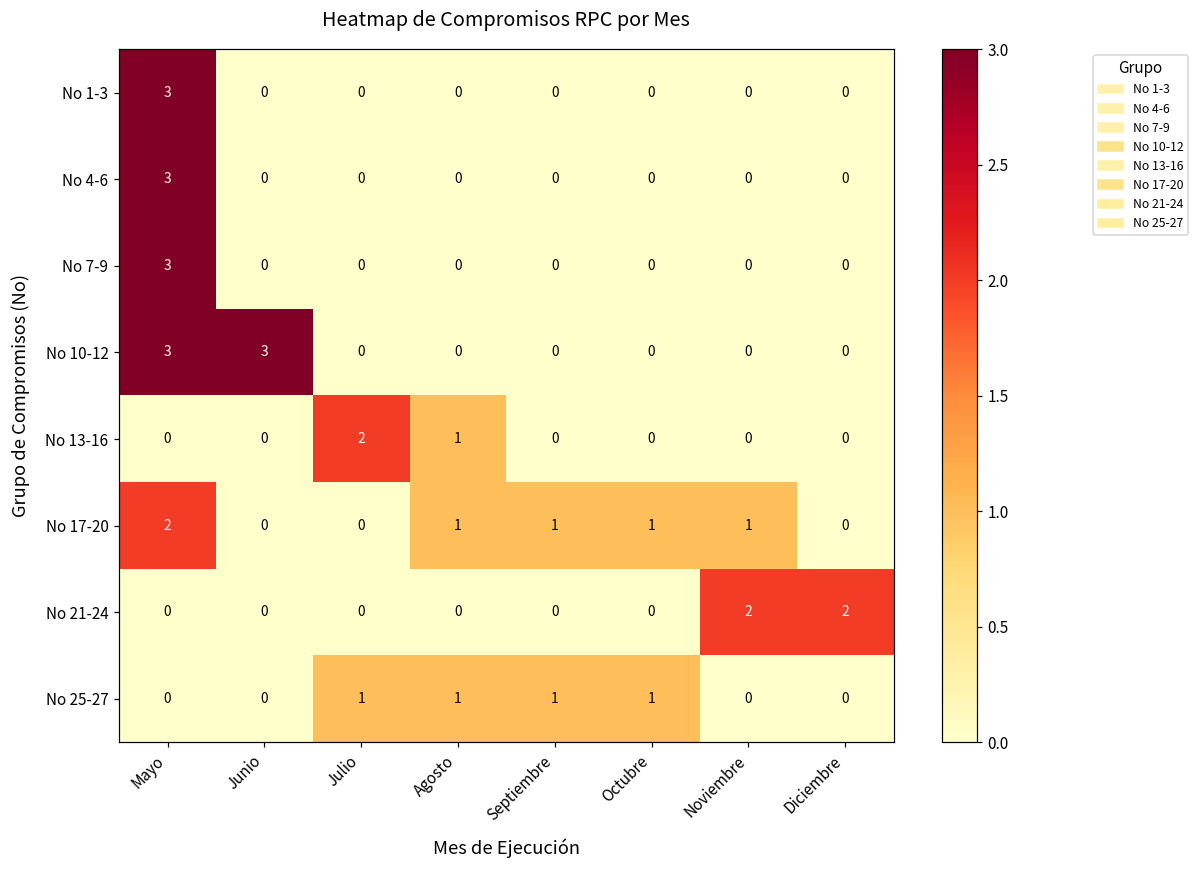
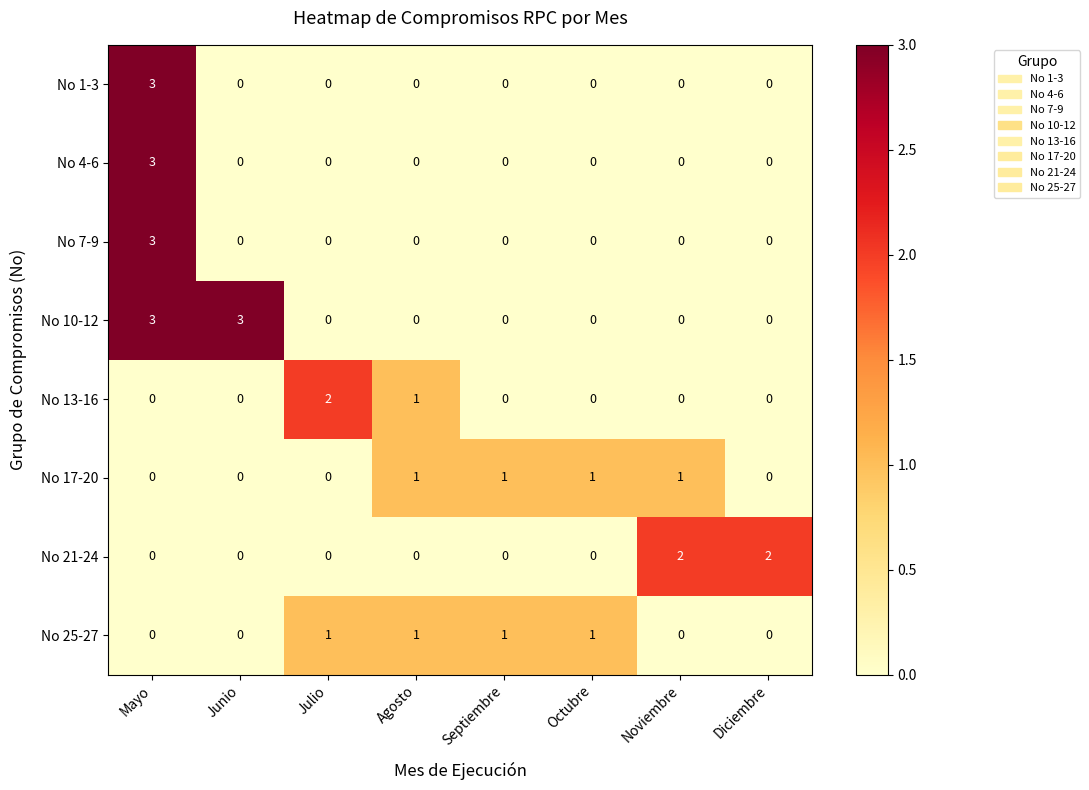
  {
    "No 1-3": {
      "Mayo": 3,
      "Junio": 0,
      "Julio": 0,
      "Agosto": 0,
      "Septiembre": 0,
      "Octubre": 0,
      "Noviembre": 0,
      "Diciembre": 0
    },
    "No 4-6": {
      "Mayo": 3,
      "Junio": 0,
      "Julio": 0,
      "Agosto": 0,
      "Septiembre": 0,
      "Octubre": 0,
      "Noviembre": 0,
      "Diciembre": 0
    },
    "No 7-9": {
      "Mayo": 3,
      "Junio": 0,
      "Julio": 0,
      "Agosto": 0,
      "Septiembre": 0,
      "Octubre": 0,
      "Noviembre": 0,
      "Diciembre": 0
    },
    "No 10-12": {
      "Mayo": 3,
      "Junio": 3,
      "Julio": 0,
      "Agosto": 0,
      "Septiembre": 0,
      "Octubre": 0,
      "Noviembre": 0,
      "Diciembre": 0
    },
    "No 13-16": {
      "Mayo": 0,
      "Junio": 0,
      "Julio": 2,
      "Agosto": 1,
      "Septiembre": 0,
      "Octubre": 0,
      "Noviembre": 0,
      "Diciembre": 0
    },
    "No 17-20": {
-     "Mayo": 2,
+     "Mayo": 0,
      "Junio": 0,
      "Julio": 0,
      "Agosto": 1,
      "Septiembre": 1,
      "Octubre": 1,
      "Noviembre": 1,
      "Diciembre": 0
    },
    "No 21-24": {
      "Mayo": 0,
      "Junio": 0,
      "Julio": 0,
      "Agosto": 0,
      "Septiembre": 0,
      "Octubre": 0,
      "Noviembre": 2,
      "Diciembre": 2
    },
    "No 25-27": {
      "Mayo": 0,
      "Junio": 0,
      "Julio": 1,
      "Agosto": 1,
      "Septiembre": 1,
      "Octubre": 1,
      "Noviembre": 0,
      "Diciembre": 0
    }
  }
